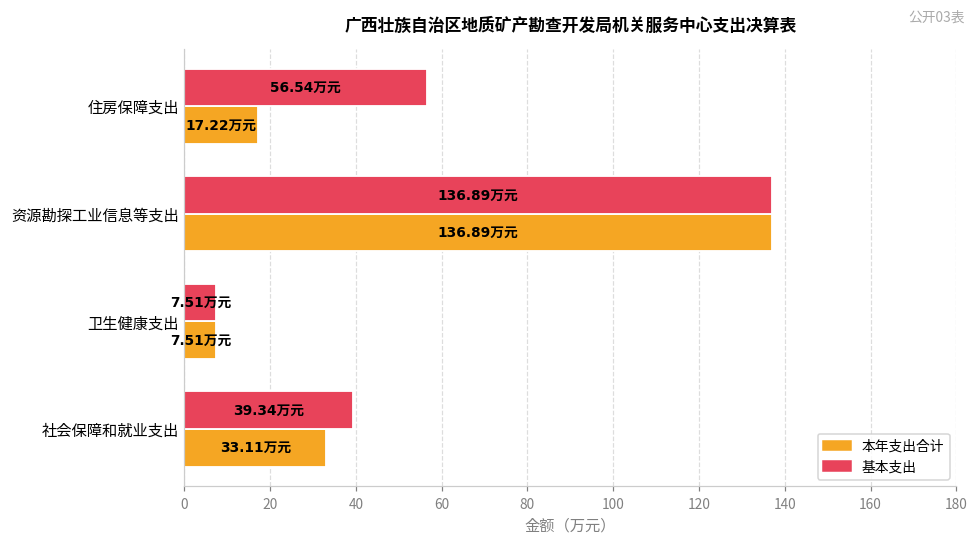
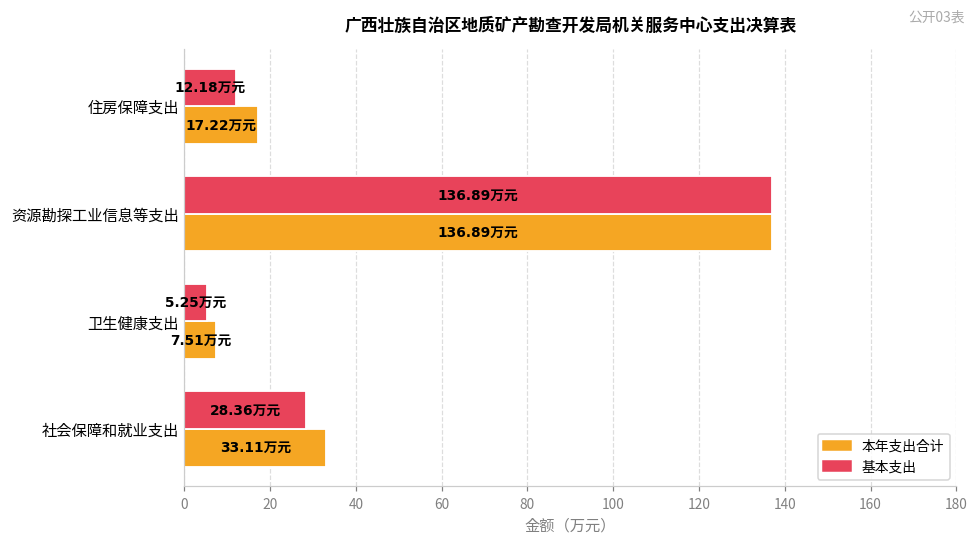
  {
    "本年支出合计": {
      "住房保障支出": 17.22,
      "资源勘探工业信息等支出": 136.89,
      "卫生健康支出": 7.51,
      "社会保障和就业支出": 33.11
    },
    "基本支出": {
-     "住房保障支出": 56.54,
+     "住房保障支出": 12.18,
      "资源勘探工业信息等支出": 136.89,
-     "卫生健康支出": 7.51,
-     "社会保障和就业支出": 39.34
+     "卫生健康支出": 5.25,
+     "社会保障和就业支出": 28.36
    }
  }
